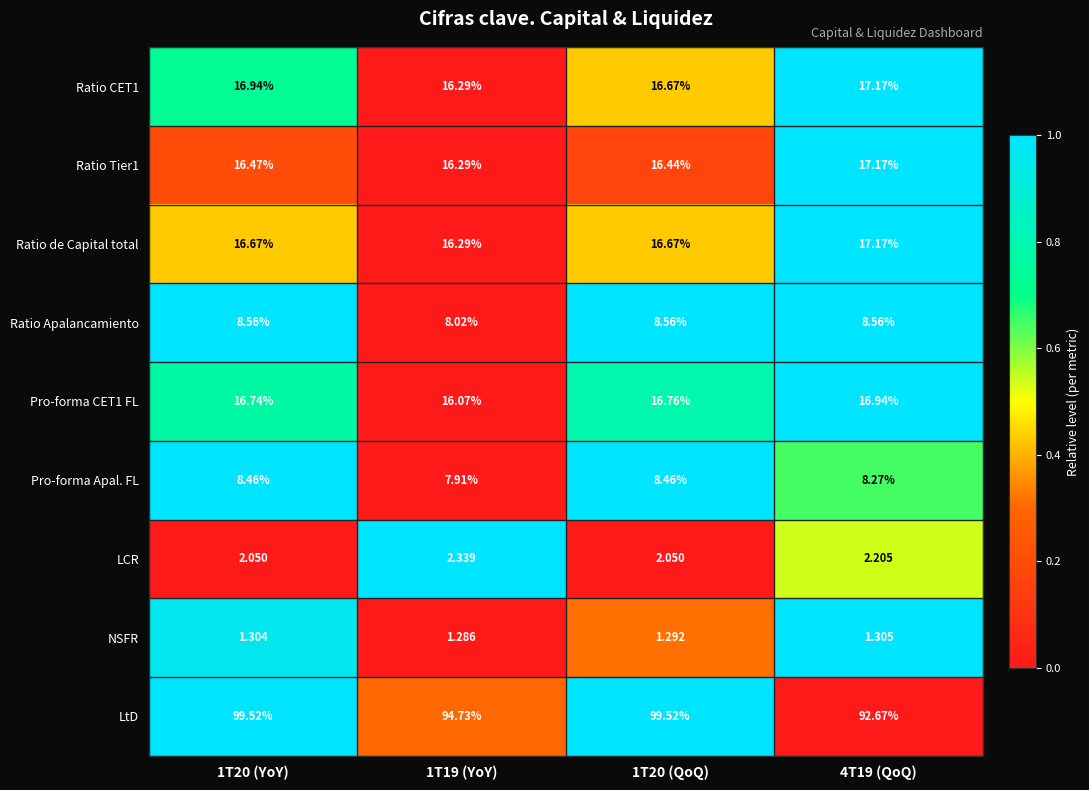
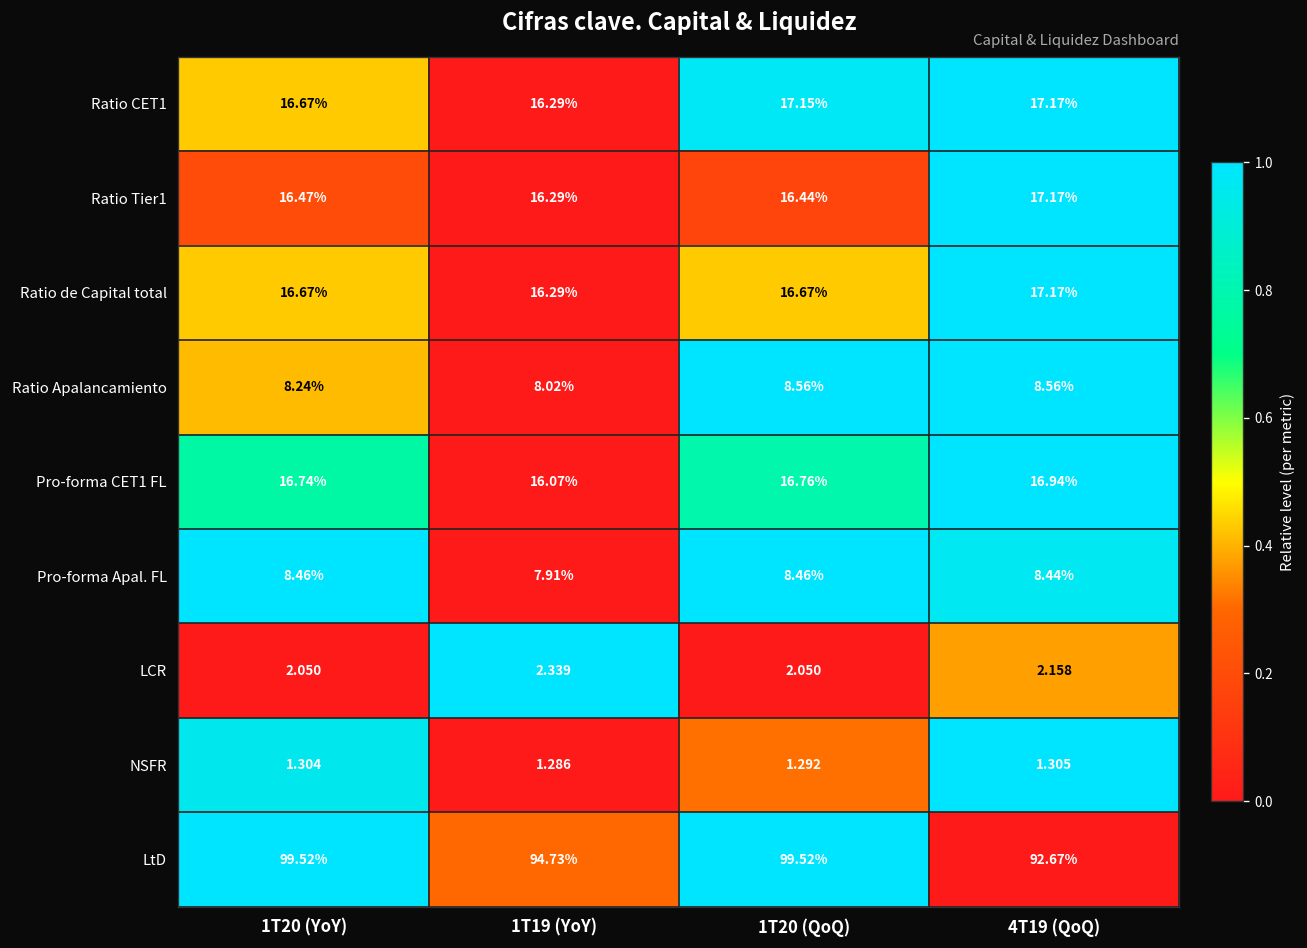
  {
    "Ratio CET1": {
-     "1T20 (YoY)": "16.94%",
+     "1T20 (YoY)": "16.67%",
      "1T19 (YoY)": "16.29%",
-     "1T20 (QoQ)": "16.67%",
+     "1T20 (QoQ)": "17.15%",
      "4T19 (QoQ)": "17.17%"
    },
    "Ratio Tier1": {
      "1T20 (YoY)": "16.47%",
      "1T19 (YoY)": "16.29%",
      "1T20 (QoQ)": "16.44%",
      "4T19 (QoQ)": "17.17%"
    },
    "Ratio de Capital total": {
      "1T20 (YoY)": "16.67%",
      "1T19 (YoY)": "16.29%",
      "1T20 (QoQ)": "16.67%",
      "4T19 (QoQ)": "17.17%"
    },
    "Ratio Apalancamiento": {
-     "1T20 (YoY)": "8.56%",
+     "1T20 (YoY)": "8.24%",
      "1T19 (YoY)": "8.02%",
      "1T20 (QoQ)": "8.56%",
      "4T19 (QoQ)": "8.56%"
    },
    "Pro-forma CET1 FL": {
      "1T20 (YoY)": "16.74%",
      "1T19 (YoY)": "16.07%",
      "1T20 (QoQ)": "16.76%",
      "4T19 (QoQ)": "16.94%"
    },
    "Pro-forma Apal. FL": {
      "1T20 (YoY)": "8.46%",
      "1T19 (YoY)": "7.91%",
      "1T20 (QoQ)": "8.46%",
-     "4T19 (QoQ)": "8.27%"
+     "4T19 (QoQ)": "8.44%"
    },
    "LCR": {
      "1T20 (YoY)": "2.050",
      "1T19 (YoY)": "2.339",
      "1T20 (QoQ)": "2.050",
-     "4T19 (QoQ)": "2.205"
+     "4T19 (QoQ)": "2.158"
    },
    "NSFR": {
      "1T20 (YoY)": "1.304",
      "1T19 (YoY)": "1.286",
      "1T20 (QoQ)": "1.292",
      "4T19 (QoQ)": "1.305"
    },
    "LtD": {
      "1T20 (YoY)": "99.52%",
      "1T19 (YoY)": "94.73%",
      "1T20 (QoQ)": "99.52%",
      "4T19 (QoQ)": "92.67%"
    }
  }
